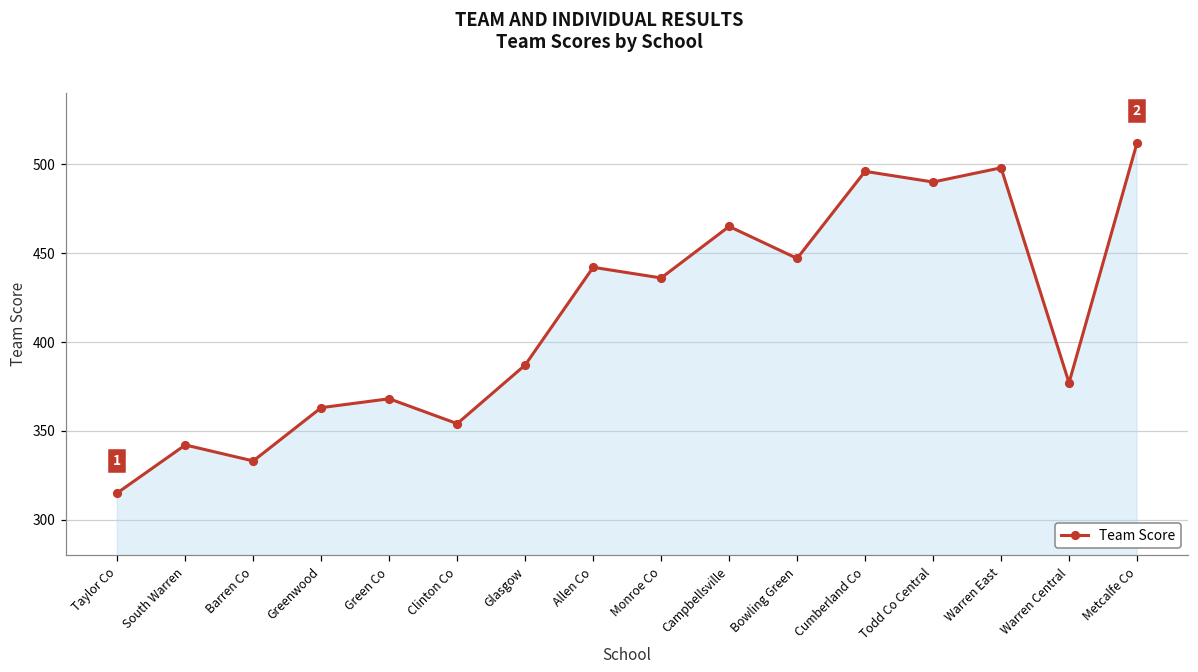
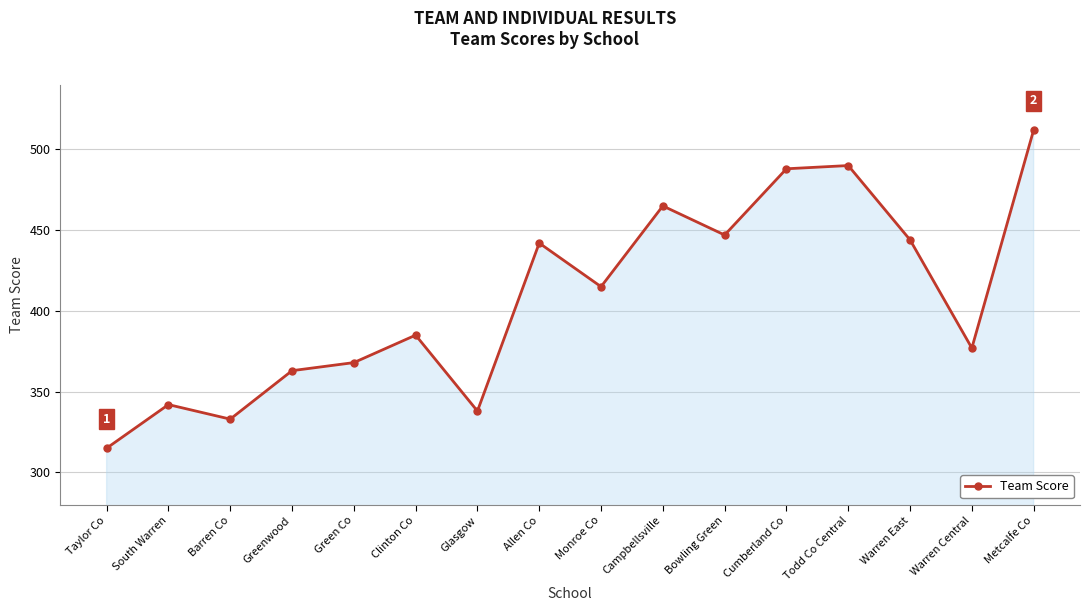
  {
    "South Warren": 342,
    "Barren Co": 333,
    "Greenwood": 363,
    "Green Co": 368,
-   "Clinton Co": 354,
-   "Glasgow": 387,
+   "Clinton Co": 385,
+   "Glasgow": 338,
    "Allen Co": 442,
-   "Monroe Co": 436,
+   "Monroe Co": 415,
    "Campbellsville": 465,
    "Bowling Green": 447,
-   "Cumberland Co": 496,
+   "Cumberland Co": 488,
    "Todd Co Central": 490,
-   "Warren East": 498,
+   "Warren East": 444,
    "Warren Central": 377
  }
